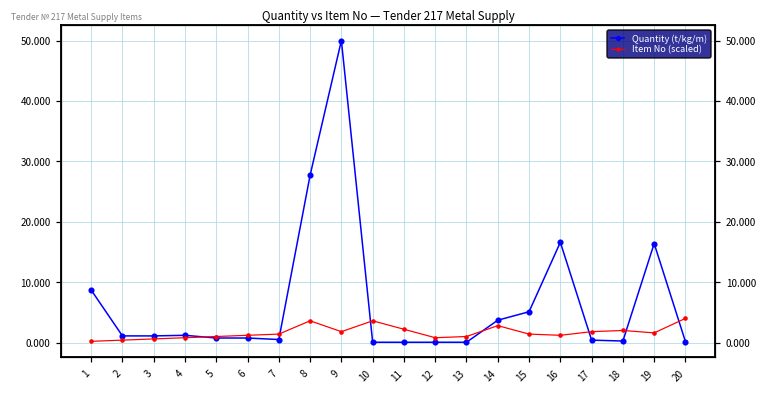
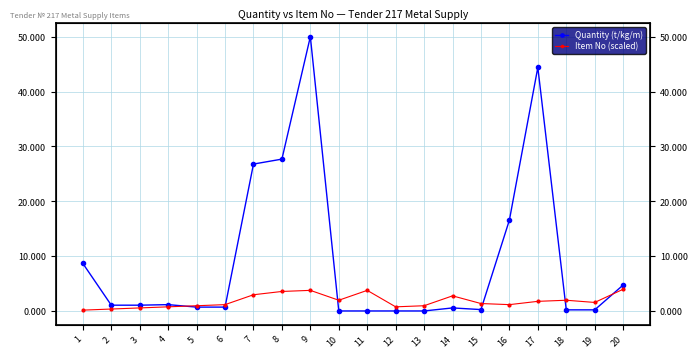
  {
    "Quantity (t/kg/m)": {
      "1": 9,
      "2": 1,
      "3": 1,
-     "7": 1,
+     "7": 27,
      "8": 28,
      "9": 50,
      "10": 0,
      "11": 0,
      "12": 0,
      "13": 0,
-     "14": 4,
-     "15": 5,
+     "14": 1,
+     "15": 0,
      "16": 17,
-     "17": 0,
+     "17": 44,
      "18": 0,
-     "19": 16,
-     "20": 0
+     "19": 0,
+     "20": 5
    },
    "Item No (scaled)": {
      "1": 0,
      "2": 0,
      "3": 1,
-     "7": 1,
+     "7": 3,
      "8": 4,
-     "9": 2,
-     "10": 4,
-     "11": 2,
+     "9": 4,
+     "10": 2,
+     "11": 4,
      "12": 1,
      "13": 1,
      "14": 3,
      "15": 1,
      "16": 1,
      "17": 2,
      "18": 2,
      "19": 2,
      "20": 4
    }
  }
